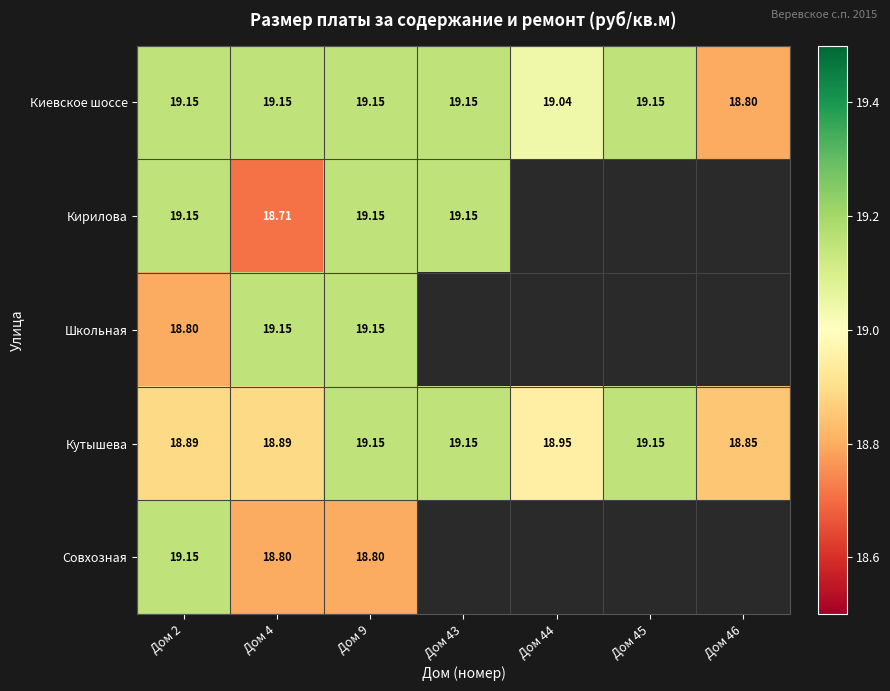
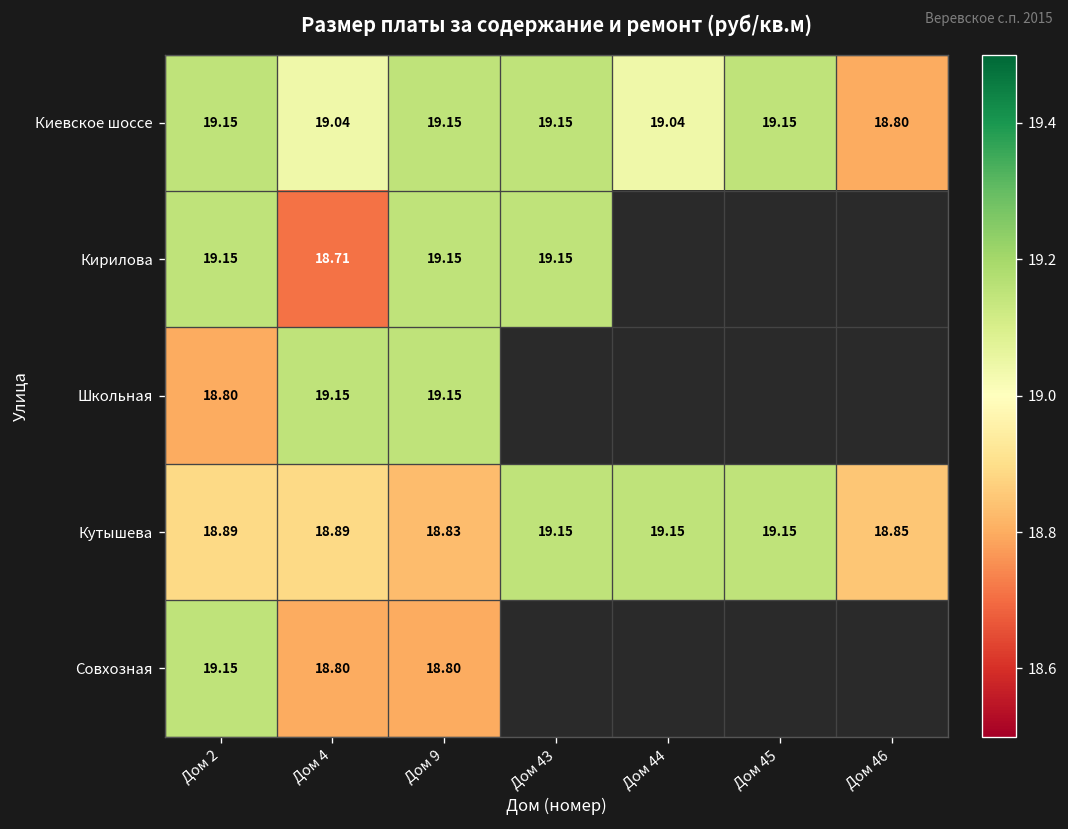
  {
    "Киевское шоссе": {
      "Дом 2": 19.15,
-     "Дом 4": 19.15,
+     "Дом 4": 19.04,
      "Дом 9": 19.15,
      "Дом 43": 19.15,
      "Дом 44": 19.04,
      "Дом 45": 19.15,
      "Дом 46": 18.80
    },
    "Кирилова": {
      "Дом 2": 19.15,
      "Дом 4": 18.71,
      "Дом 9": 19.15,
      "Дом 43": 19.15
    },
    "Школьная": {
      "Дом 2": 18.80,
      "Дом 4": 19.15,
      "Дом 9": 19.15
    },
    "Кутышева": {
      "Дом 2": 18.89,
      "Дом 4": 18.89,
-     "Дом 9": 19.15,
+     "Дом 9": 18.83,
      "Дом 43": 19.15,
-     "Дом 44": 18.95,
+     "Дом 44": 19.15,
      "Дом 45": 19.15,
      "Дом 46": 18.85
    },
    "Совхозная": {
      "Дом 2": 19.15,
      "Дом 4": 18.80,
      "Дом 9": 18.80
    }
  }
